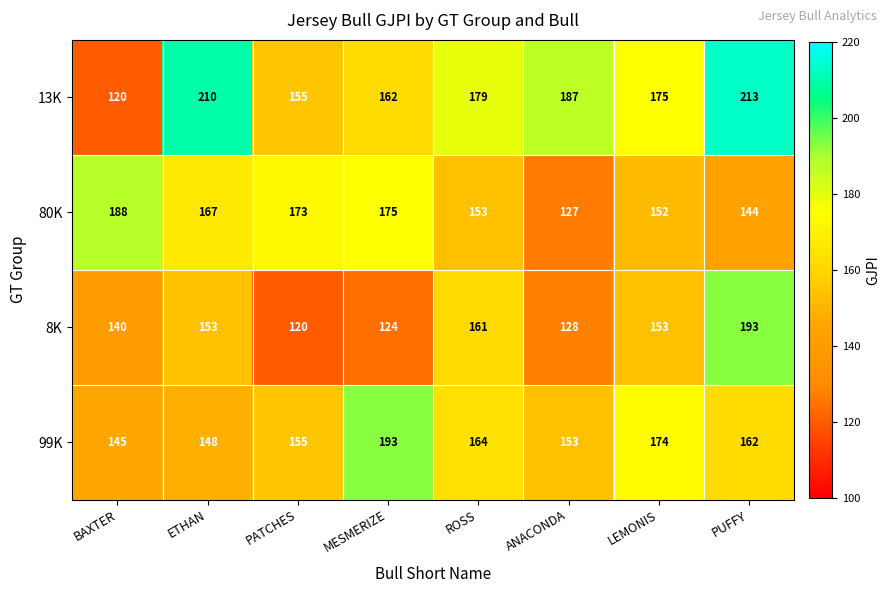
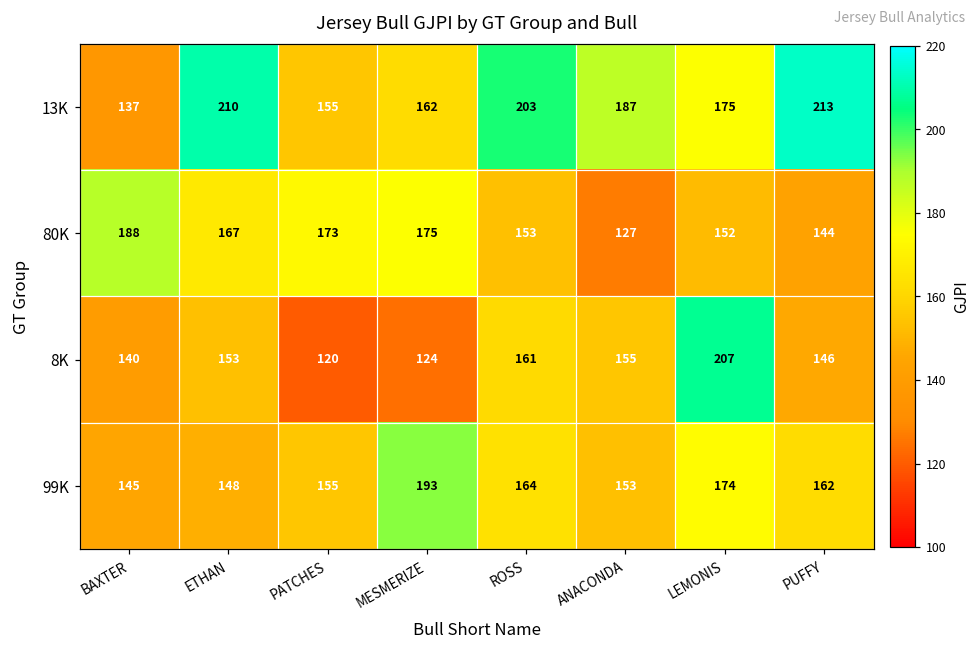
  {
    "13K": {
-     "BAXTER": 120,
+     "BAXTER": 137,
      "ETHAN": 210,
      "PATCHES": 155,
      "MESMERIZE": 162,
-     "ROSS": 179,
+     "ROSS": 203,
      "ANACONDA": 187,
      "LEMONIS": 175,
      "PUFFY": 213
    },
    "80K": {
      "BAXTER": 188,
      "ETHAN": 167,
      "PATCHES": 173,
      "MESMERIZE": 175,
      "ROSS": 153,
      "ANACONDA": 127,
      "LEMONIS": 152,
      "PUFFY": 144
    },
    "8K": {
      "BAXTER": 140,
      "ETHAN": 153,
      "PATCHES": 120,
      "MESMERIZE": 124,
      "ROSS": 161,
-     "ANACONDA": 128,
-     "LEMONIS": 153,
-     "PUFFY": 193
+     "ANACONDA": 155,
+     "LEMONIS": 207,
+     "PUFFY": 146
    },
    "99K": {
      "BAXTER": 145,
      "ETHAN": 148,
      "PATCHES": 155,
      "MESMERIZE": 193,
      "ROSS": 164,
      "ANACONDA": 153,
      "LEMONIS": 174,
      "PUFFY": 162
    }
  }
